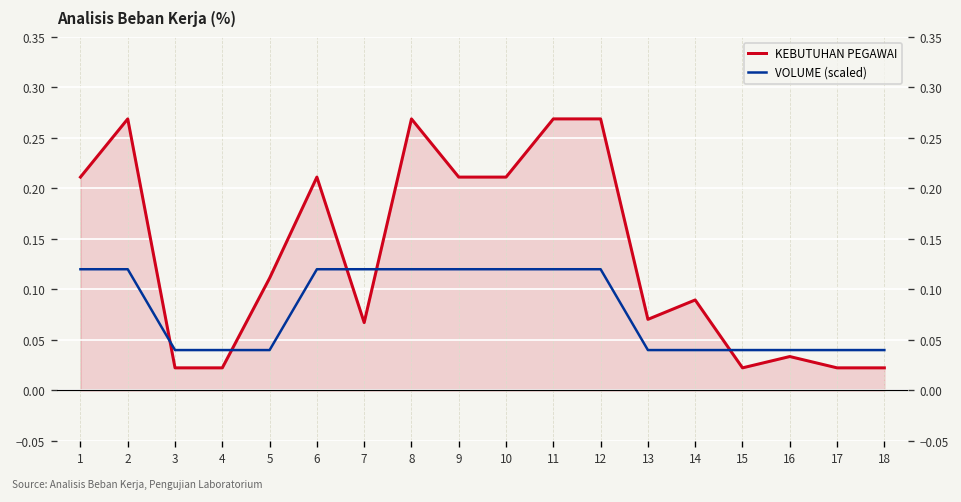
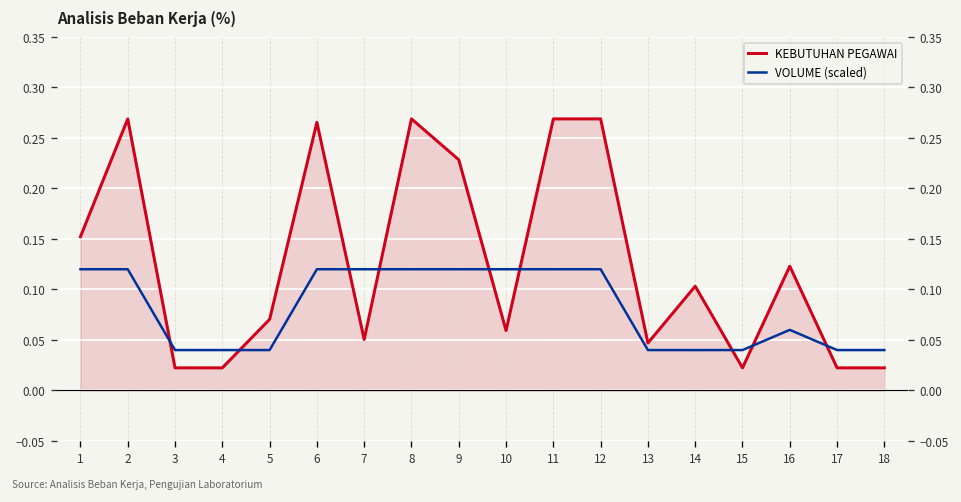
  {
    "KEBUTUHAN PEGAWAI": {
-     "1": 0.21,
+     "1": 0.15,
      "2": 0.27,
      "3": 0.02,
      "4": 0.02,
-     "5": 0.11,
-     "6": 0.21,
-     "7": 0.07,
+     "5": 0.07,
+     "6": 0.27,
+     "7": 0.05,
      "8": 0.27,
-     "9": 0.21,
-     "10": 0.21,
+     "9": 0.23,
+     "10": 0.06,
      "11": 0.27,
      "12": 0.27,
-     "13": 0.07,
-     "14": 0.09,
+     "13": 0.05,
+     "14": 0.10,
      "15": 0.02,
-     "16": 0.03,
+     "16": 0.12,
      "17": 0.02,
      "18": 0.02
    },
    "VOLUME (scaled)": {
      "1": 0.12,
      "2": 0.12,
      "3": 0.04,
      "4": 0.04,
      "5": 0.04,
      "6": 0.12,
      "7": 0.12,
      "8": 0.12,
      "9": 0.12,
      "10": 0.12,
      "11": 0.12,
      "12": 0.12,
      "13": 0.04,
      "14": 0.04,
      "15": 0.04,
-     "16": 0.04,
+     "16": 0.06,
      "17": 0.04,
      "18": 0.04
    }
  }
